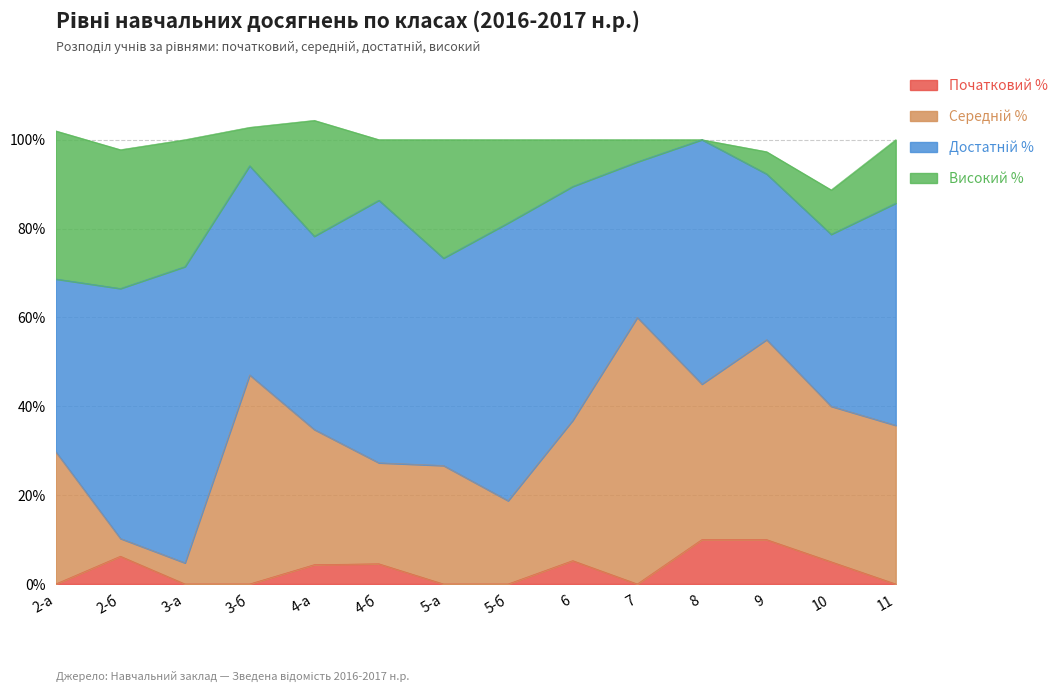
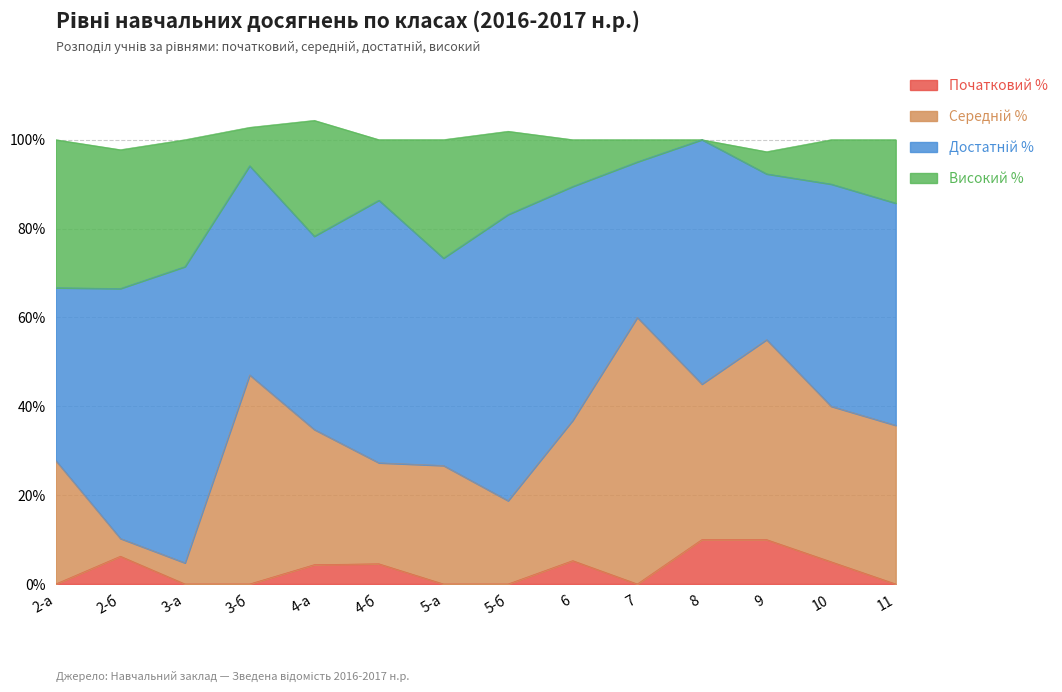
  {
    "Початковий %": {
      "2-а": "0%",
      "2-б": "6%",
      "3-а": "0%",
      "3-б": "0%",
      "4-а": "4%",
      "4-б": "5%",
      "5-а": "0%",
      "5-б": "0%",
      "6": "5%",
      "7": "0%",
      "8": "10%",
      "9": "10%",
      "10": "5%",
      "11": "0%"
    },
    "Середній %": {
-     "2-а": "30%",
+     "2-а": "28%",
      "2-б": "4%",
      "3-а": "5%",
      "3-б": "47%",
      "4-а": "30%",
      "4-б": "23%",
      "5-а": "27%",
      "5-б": "19%",
      "6": "32%",
      "7": "60%",
      "8": "35%",
      "9": "45%",
      "10": "35%",
      "11": "36%"
    },
    "Достатній %": {
      "2-а": "39%",
      "2-б": "56%",
      "3-а": "67%",
      "3-б": "47%",
      "4-а": "43%",
      "4-б": "59%",
      "5-а": "47%",
-     "5-б": "63%",
+     "5-б": "64%",
      "6": "53%",
      "7": "35%",
      "9": "37%",
-     "10": "39%",
+     "10": "50%",
      "11": "50%"
    },
    "Високий %": {
      "2-а": "33%",
      "2-б": "31%",
      "3-а": "29%",
      "3-б": "9%",
      "4-а": "26%",
      "4-б": "14%",
      "5-а": "27%",
      "5-б": "19%",
      "6": "11%",
      "7": "5%",
      "9": "5%",
      "10": "10%",
      "11": "14%"
    }
  }
